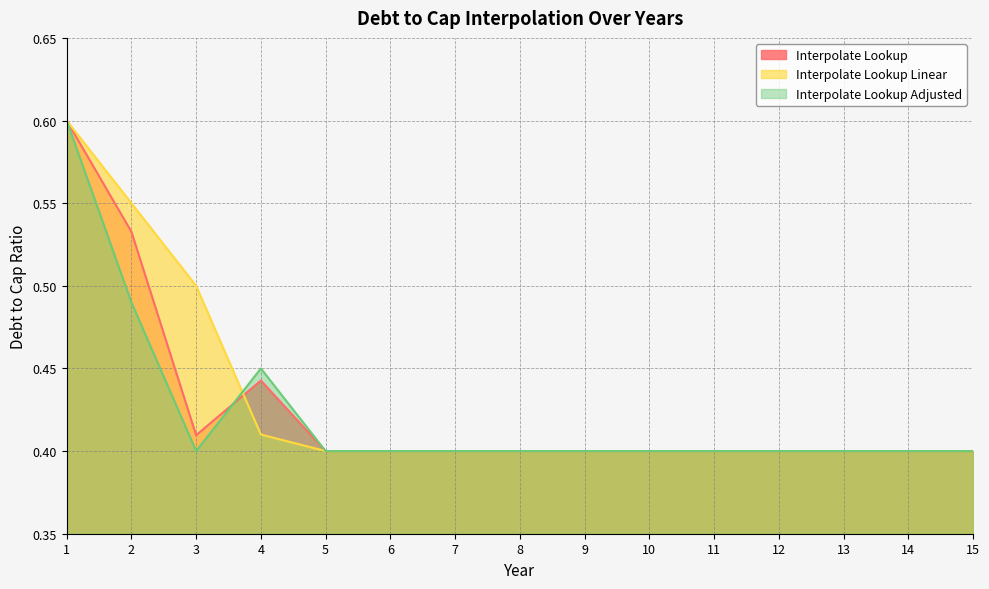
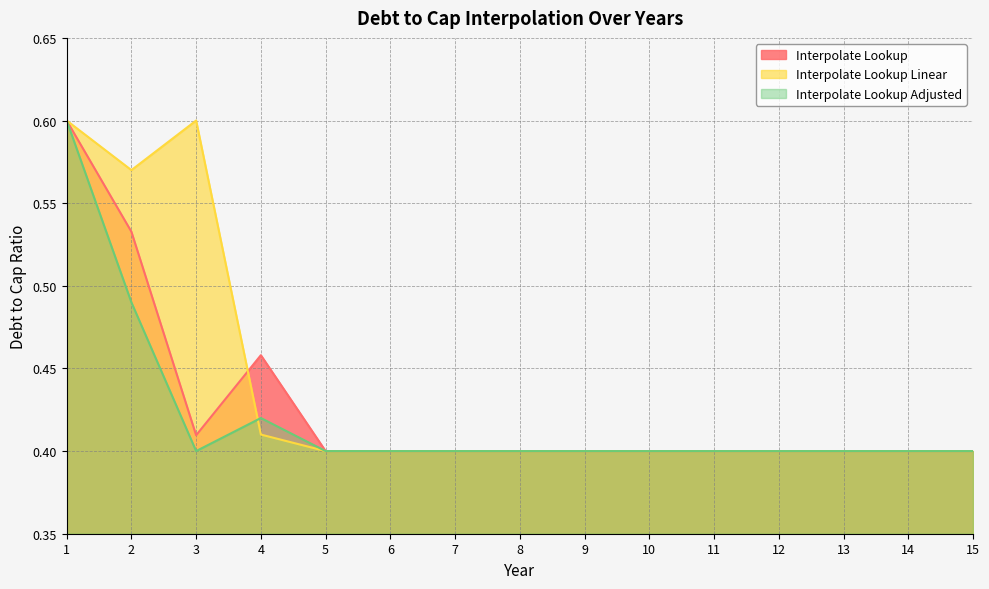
  {
    "Interpolate Lookup": {
      "2": 0.533,
      "3": 0.410,
-     "4": 0.443
+     "4": 0.458
    },
    "Interpolate Lookup Linear": {
-     "2": 0.55,
-     "3": 0.5,
+     "2": 0.57,
+     "3": 0.6,
      "4": 0.41
    },
    "Interpolate Lookup Adjusted": {
      "2": 0.49,
      "3": 0.40,
-     "4": 0.45
+     "4": 0.42
    }
  }
